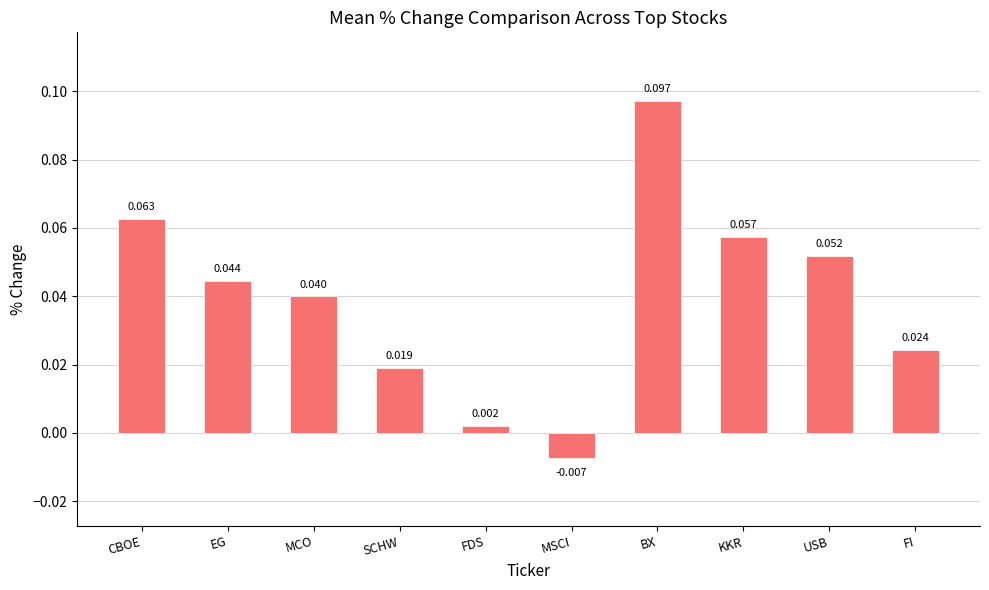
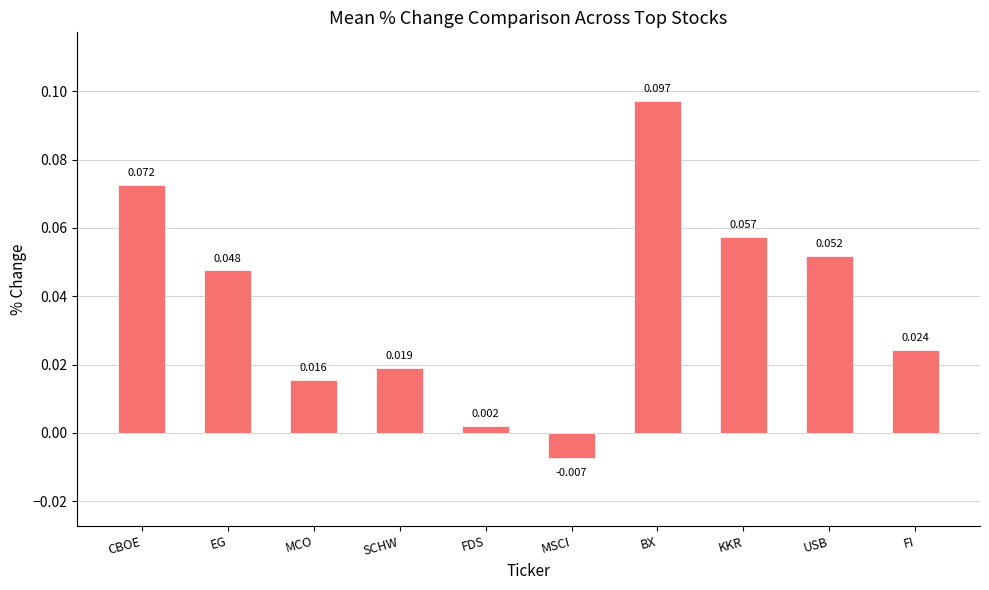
  {
-   "CBOE": 0.063,
-   "EG": 0.044,
-   "MCO": 0.040,
+   "CBOE": 0.072,
+   "EG": 0.048,
+   "MCO": 0.016,
    "SCHW": 0.019,
    "FDS": 0.002,
    "MSCI": -0.007,
    "BX": 0.097,
    "KKR": 0.057,
    "USB": 0.052,
    "FI": 0.024
  }
